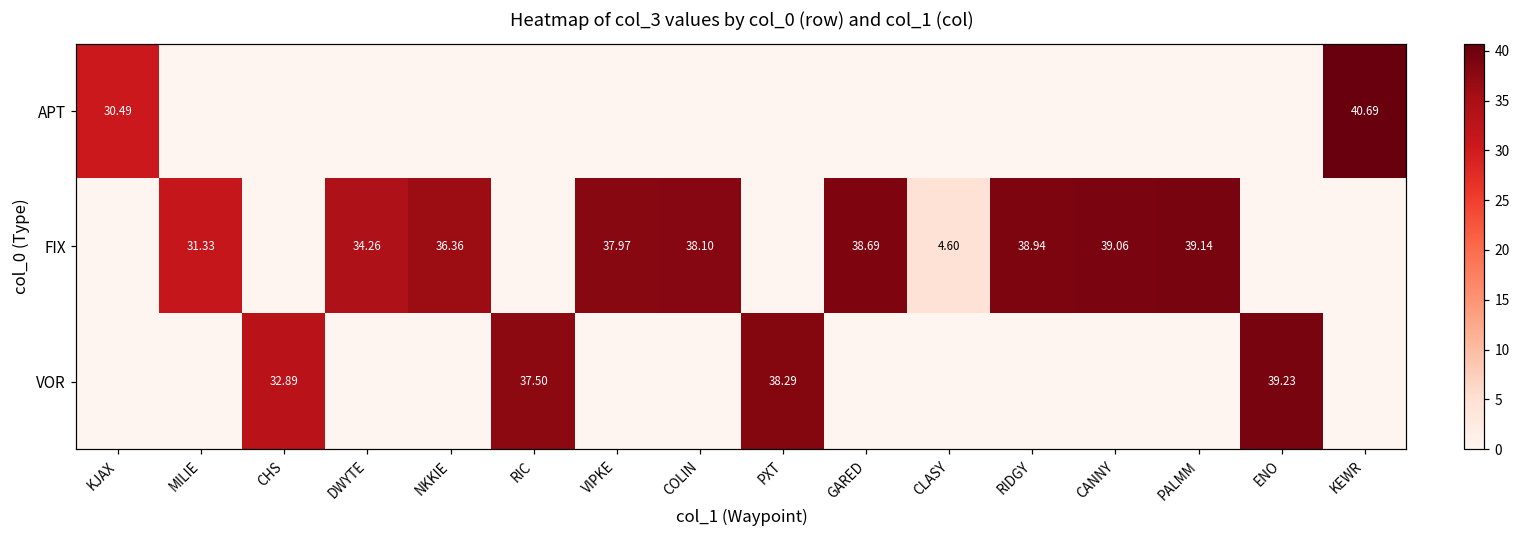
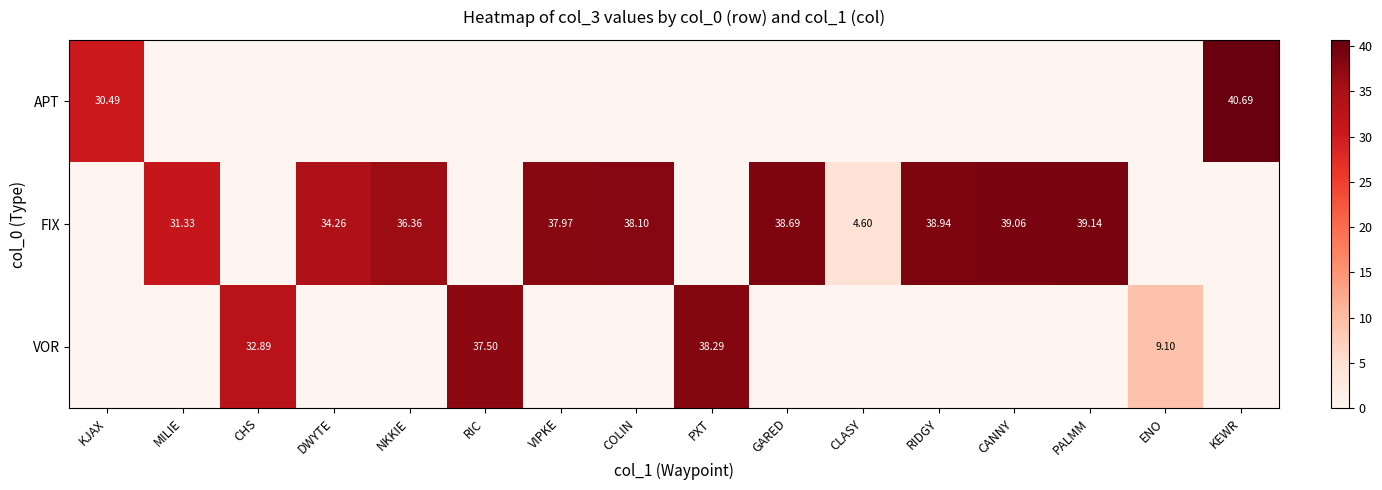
  {
    "APT": {
      "KJAX": 30.49,
      "KEWR": 40.69
    },
    "FIX": {
      "MILIE": 31.33,
      "DWYTE": 34.26,
      "NKKIE": 36.36,
      "VIPKE": 37.97,
      "COLIN": 38.10,
      "GARED": 38.69,
      "CLASY": 4.60,
      "RIDGY": 38.94,
      "CANNY": 39.06,
      "PALMM": 39.14
    },
    "VOR": {
      "CHS": 32.89,
      "RIC": 37.50,
      "PXT": 38.29,
-     "ENO": 39.23
+     "ENO": 9.10
    }
  }
